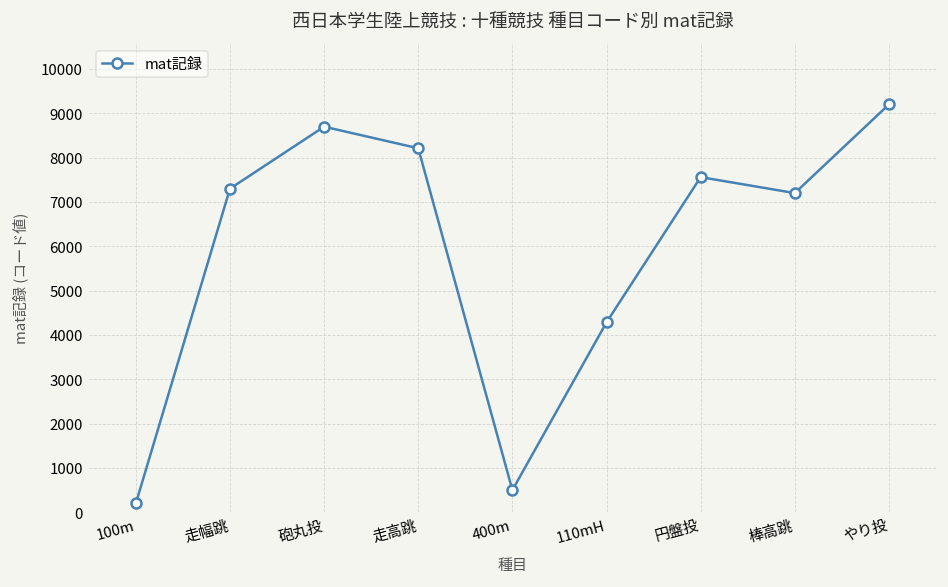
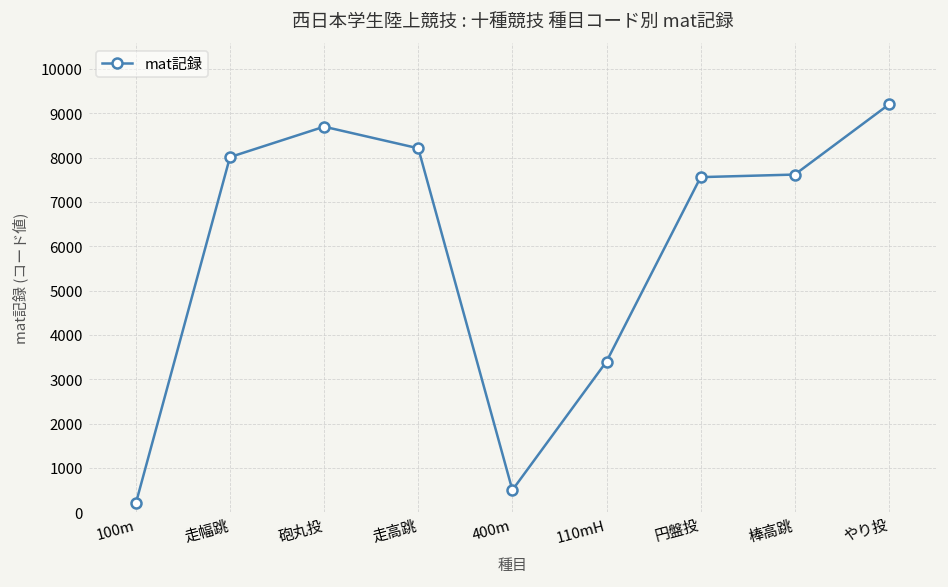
  {
    "100m": 200,
-   "走幅跳": 7300,
+   "走幅跳": 8000,
    "砲丸投": 8700,
    "走高跳": 8200,
    "400m": 500,
-   "110mH": 4300,
+   "110mH": 3400,
    "円盤投": 7600,
-   "棒高跳": 7200,
+   "棒高跳": 7600,
    "やり投": 9200
  }
